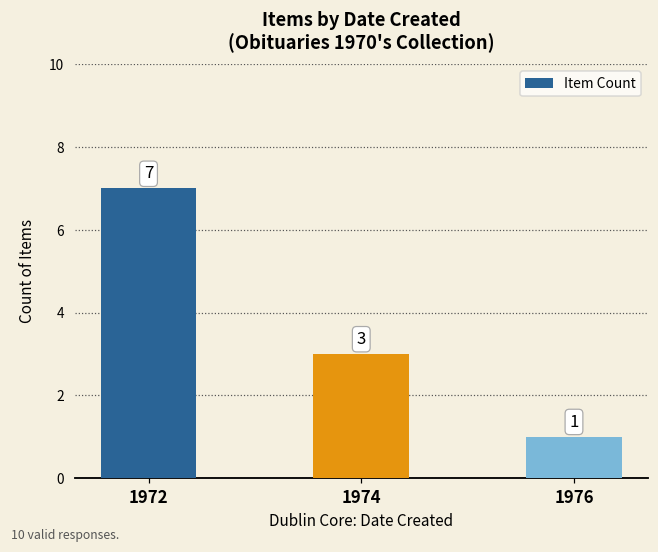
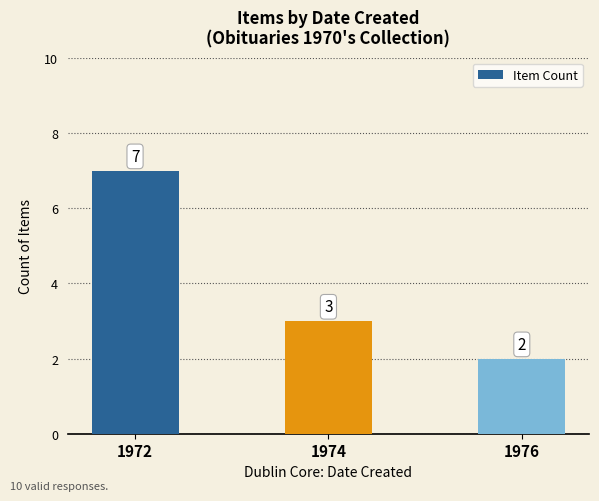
  {
-   "1976": 1
+   "1976": 2
  }
